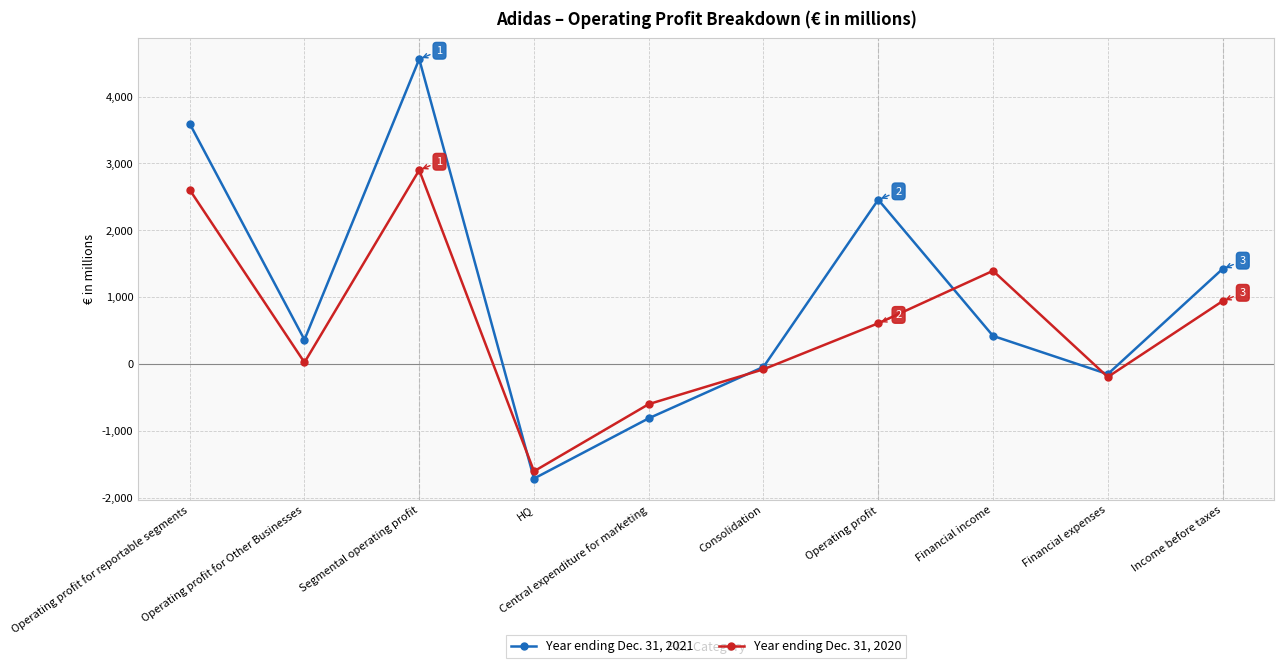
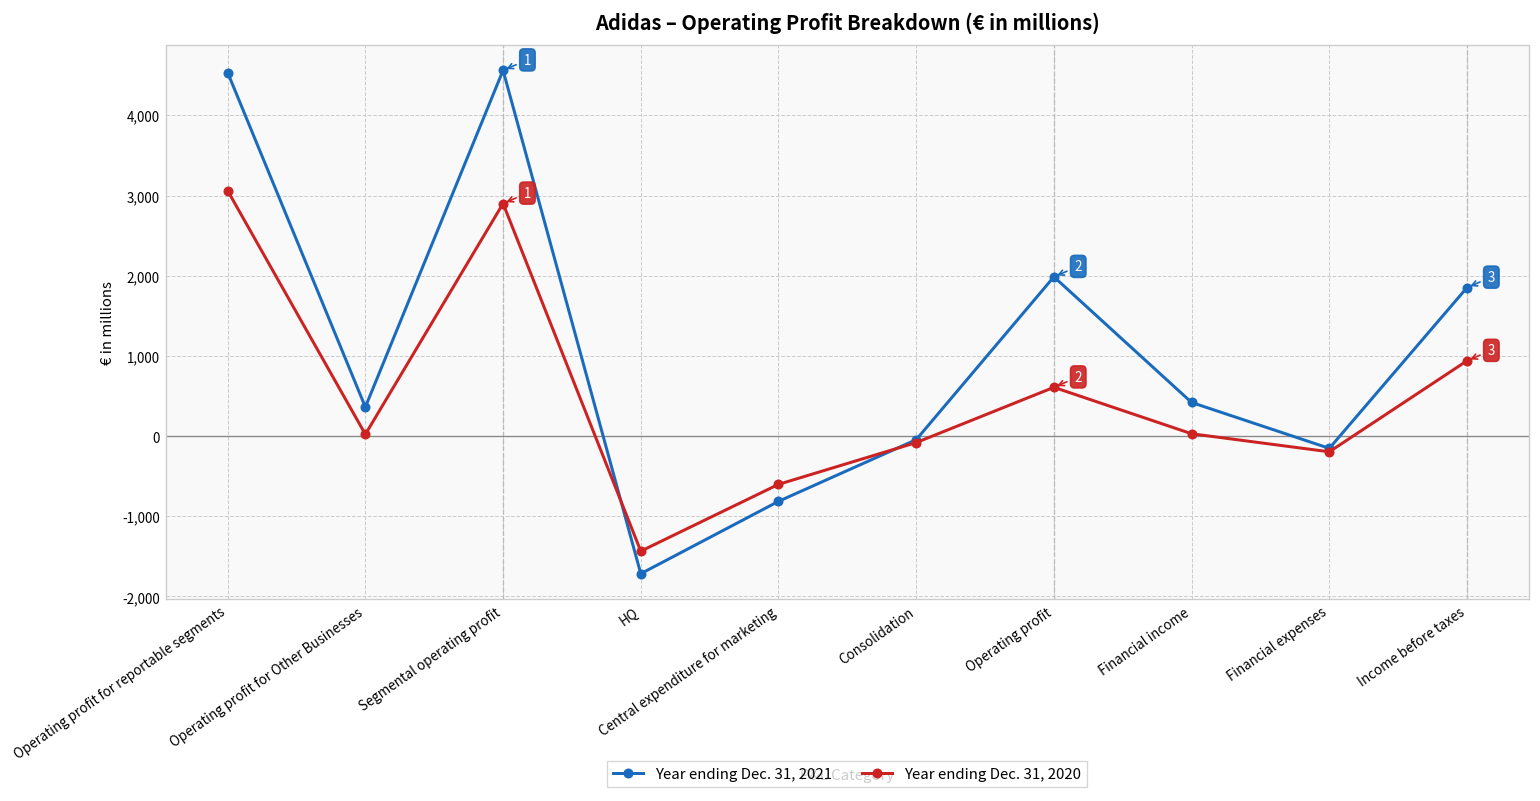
  {
    "Year ending Dec. 31, 2021": {
-     "Operating profit for reportable segments": "3,600",
+     "Operating profit for reportable segments": "4,500",
      "Operating profit for Other Businesses": "400",
      "HQ": "-1,700",
      "Central expenditure for marketing": "-800",
-     "Operating profit": "2,500",
+     "Operating profit": "2,000",
      "Financial income": "400",
      "Financial expenses": "-200",
-     "Income before taxes": "1,400"
+     "Income before taxes": "1,900"
    },
    "Year ending Dec. 31, 2020": {
-     "Operating profit for reportable segments": "2,600",
+     "Operating profit for reportable segments": "3,100",
      "Operating profit for Other Businesses": "0",
-     "HQ": "-1,600",
+     "HQ": "-1,400",
      "Central expenditure for marketing": "-600",
-     "Financial income": "1,400",
+     "Financial income": "0",
      "Financial expenses": "-200"
    }
  }
